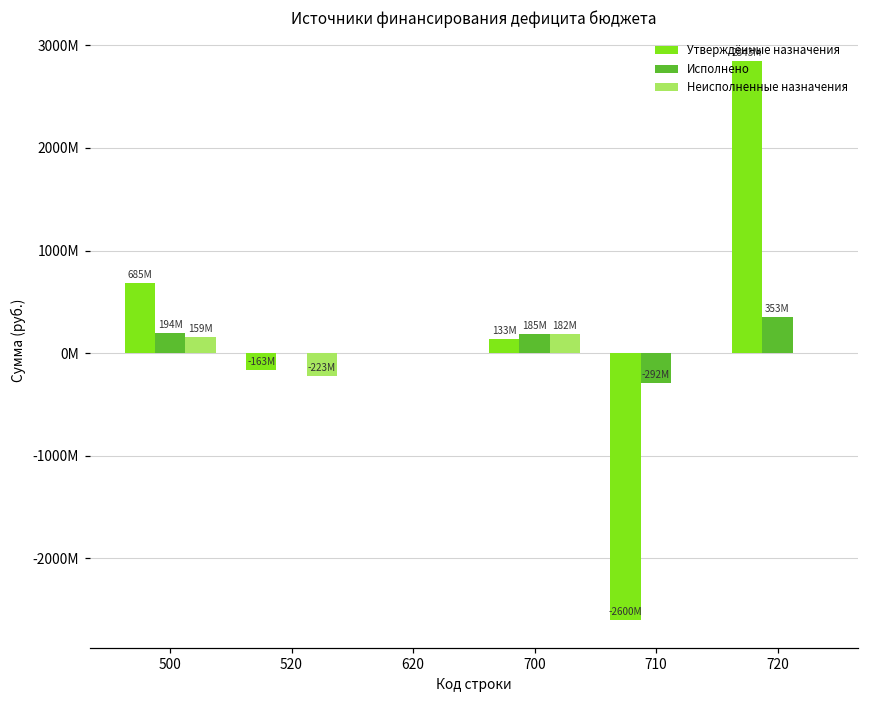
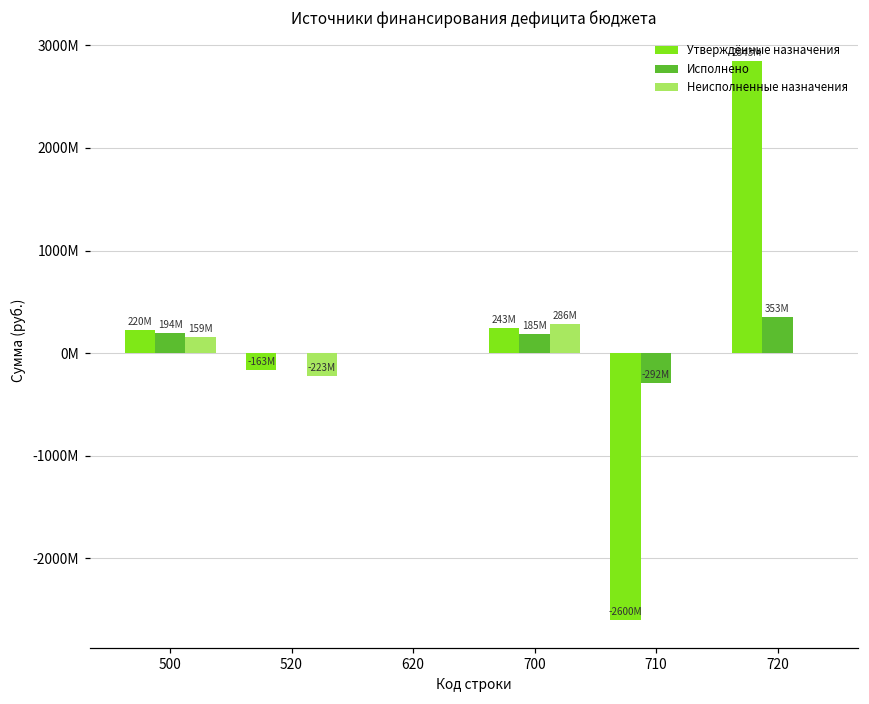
  {
    "Утверждённые назначения": {
-     "500": "685M",
+     "500": "220M",
      "520": "-163M",
-     "700": "133M",
+     "700": "243M",
      "710": "-2600M",
      "720": "2843M"
    },
    "Исполнено": {
      "500": "194M",
      "700": "185M",
      "710": "-292M",
      "720": "353M"
    },
    "Неисполненные назначения": {
      "500": "159M",
      "520": "-223M",
-     "700": "182M"
+     "700": "286M"
    }
  }
